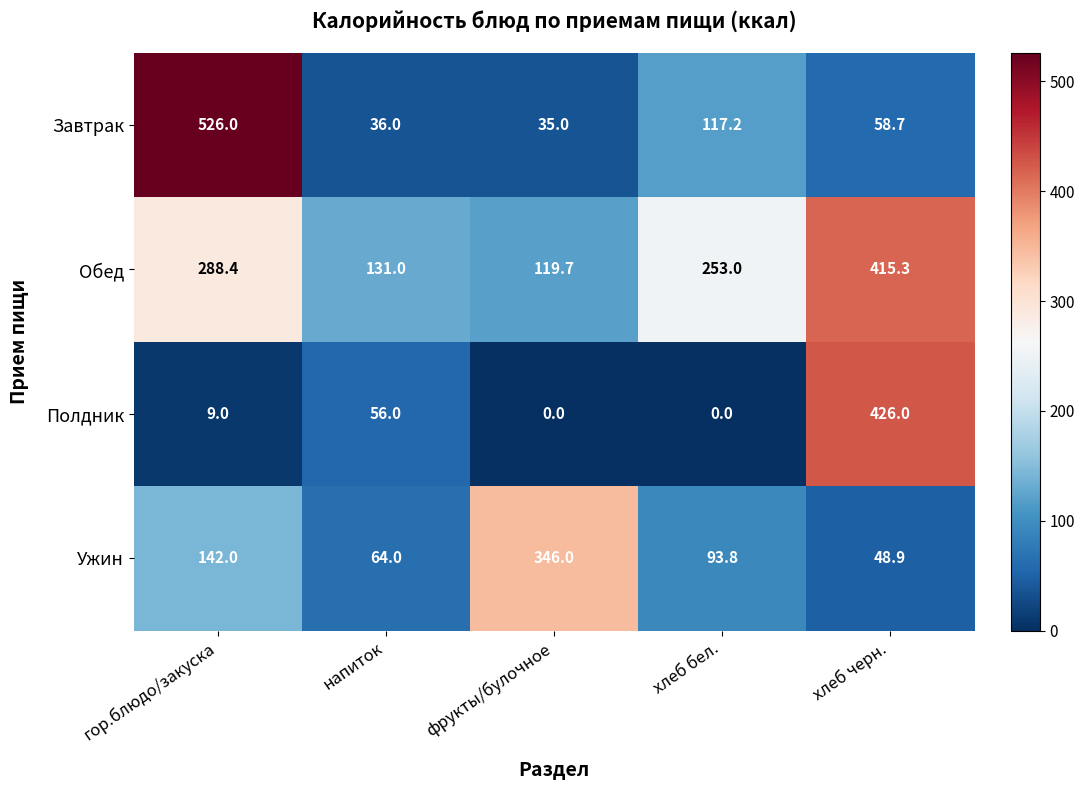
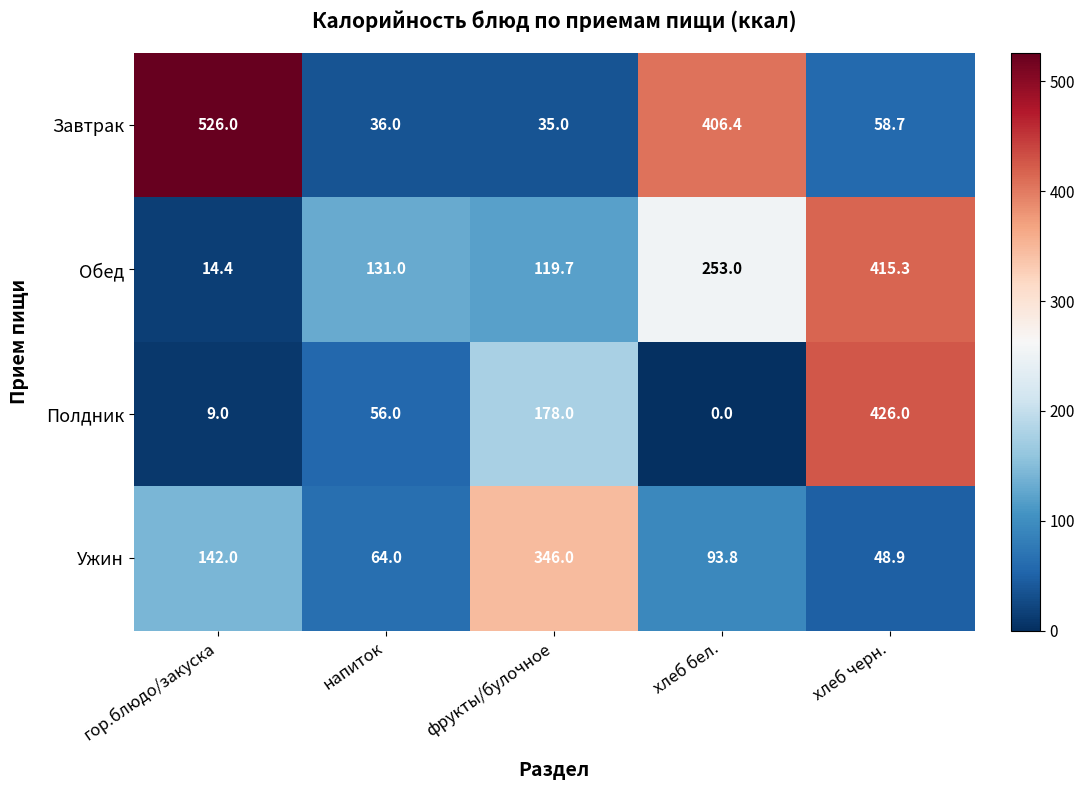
  {
    "Завтрак": {
      "гор.блюдо/закуска": 526.0,
      "напиток": 36.0,
      "фрукты/булочное": 35.0,
-     "хлеб бел.": 117.2,
+     "хлеб бел.": 406.4,
      "хлеб черн.": 58.7
    },
    "Обед": {
-     "гор.блюдо/закуска": 288.4,
+     "гор.блюдо/закуска": 14.4,
      "напиток": 131.0,
      "фрукты/булочное": 119.7,
      "хлеб бел.": 253.0,
      "хлеб черн.": 415.3
    },
    "Полдник": {
      "гор.блюдо/закуска": 9.0,
      "напиток": 56.0,
-     "фрукты/булочное": 0.0,
+     "фрукты/булочное": 178.0,
      "хлеб бел.": 0.0,
      "хлеб черн.": 426.0
    },
    "Ужин": {
      "гор.блюдо/закуска": 142.0,
      "напиток": 64.0,
      "фрукты/булочное": 346.0,
      "хлеб бел.": 93.8,
      "хлеб черн.": 48.9
    }
  }
